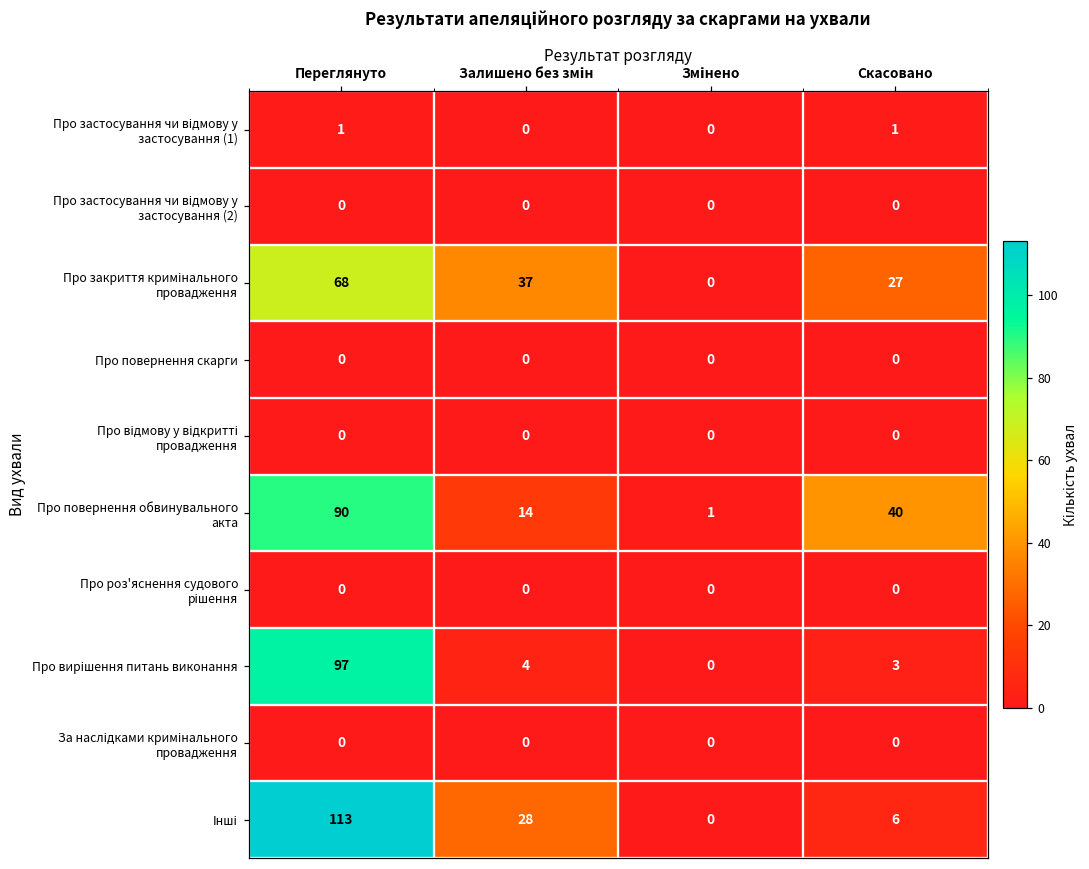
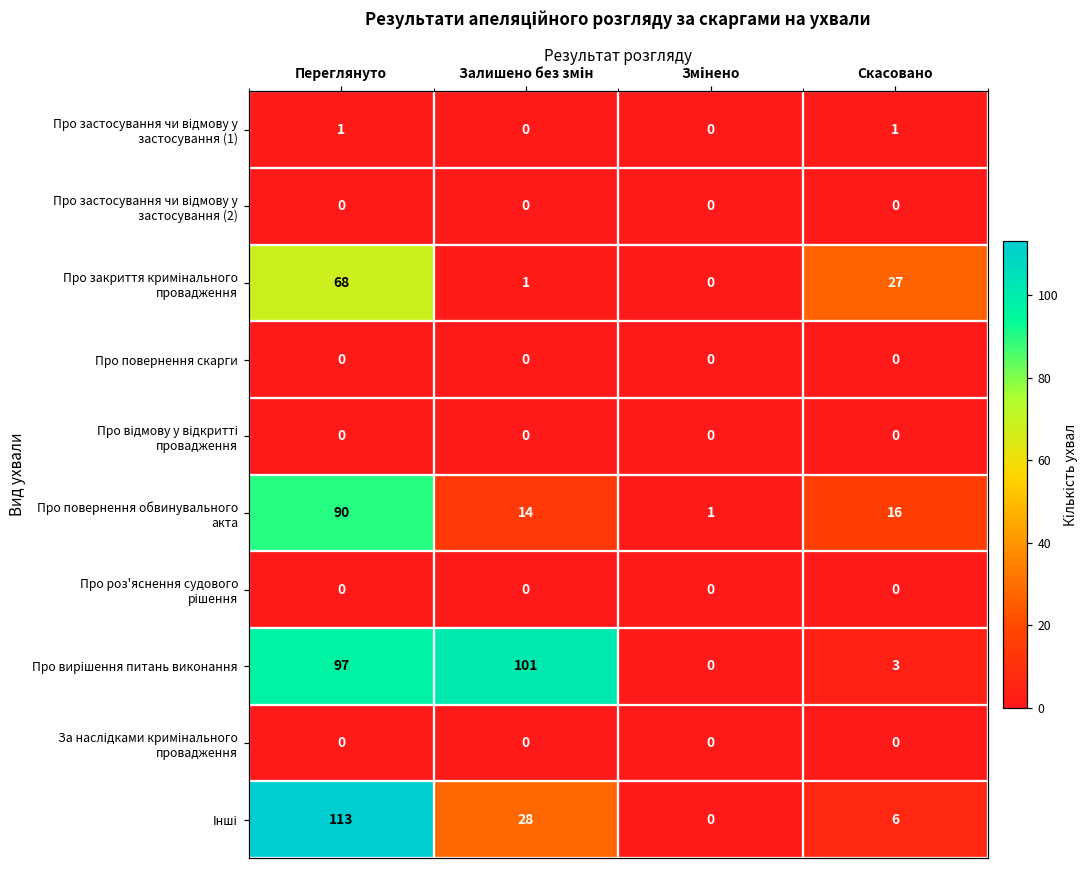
  {
    "Про застосування чи відмову у застосування (1)": {
      "Переглянуто": 1,
      "Залишено без змін": 0,
      "Змінено": 0,
      "Скасовано": 1
    },
    "Про застосування чи відмову у застосування (2)": {
      "Переглянуто": 0,
      "Залишено без змін": 0,
      "Змінено": 0,
      "Скасовано": 0
    },
    "Про закриття кримінального провадження": {
      "Переглянуто": 68,
-     "Залишено без змін": 37,
+     "Залишено без змін": 1,
      "Змінено": 0,
      "Скасовано": 27
    },
    "Про повернення скарги": {
      "Переглянуто": 0,
      "Залишено без змін": 0,
      "Змінено": 0,
      "Скасовано": 0
    },
    "Про відмову у відкритті провадження": {
      "Переглянуто": 0,
      "Залишено без змін": 0,
      "Змінено": 0,
      "Скасовано": 0
    },
    "Про повернення обвинувального акта": {
      "Переглянуто": 90,
      "Залишено без змін": 14,
      "Змінено": 1,
-     "Скасовано": 40
+     "Скасовано": 16
    },
    "Про роз'яснення судового рішення": {
      "Переглянуто": 0,
      "Залишено без змін": 0,
      "Змінено": 0,
      "Скасовано": 0
    },
    "Про вирішення питань виконання": {
      "Переглянуто": 97,
-     "Залишено без змін": 4,
+     "Залишено без змін": 101,
      "Змінено": 0,
      "Скасовано": 3
    },
    "За наслідками кримінального провадження": {
      "Переглянуто": 0,
      "Залишено без змін": 0,
      "Змінено": 0,
      "Скасовано": 0
    },
    "Інші": {
      "Переглянуто": 113,
      "Залишено без змін": 28,
      "Змінено": 0,
      "Скасовано": 6
    }
  }
